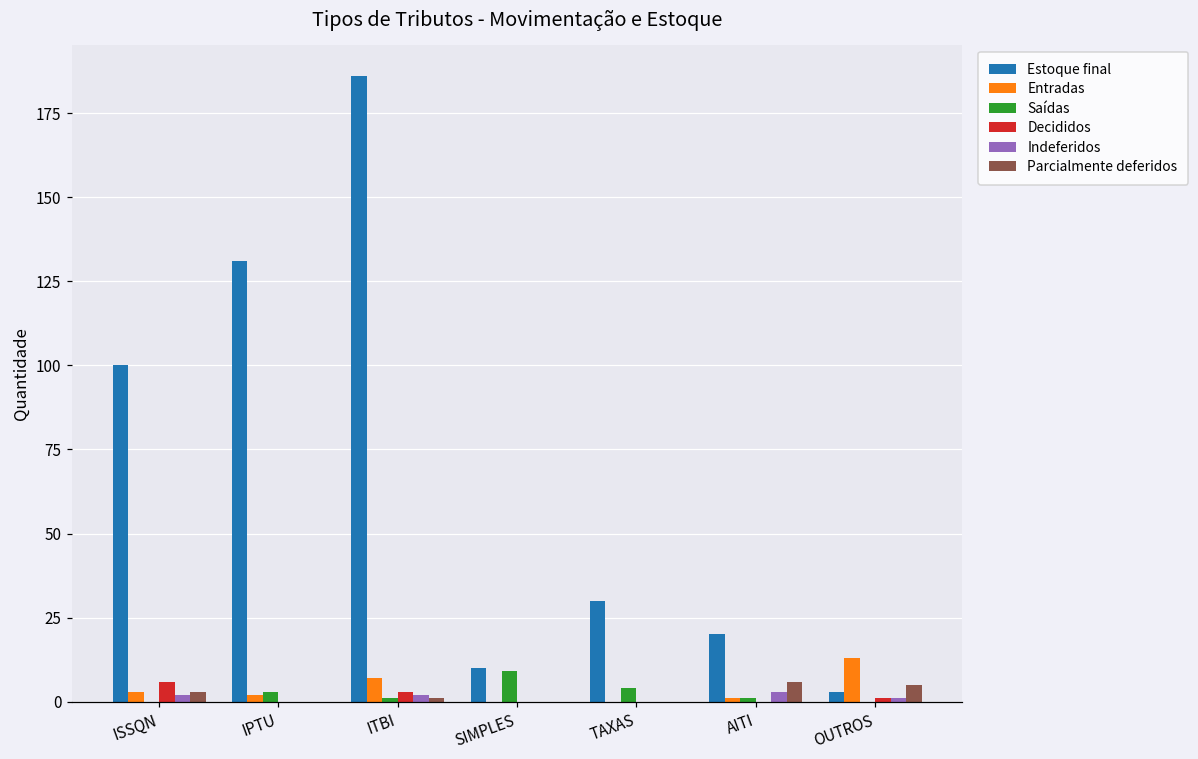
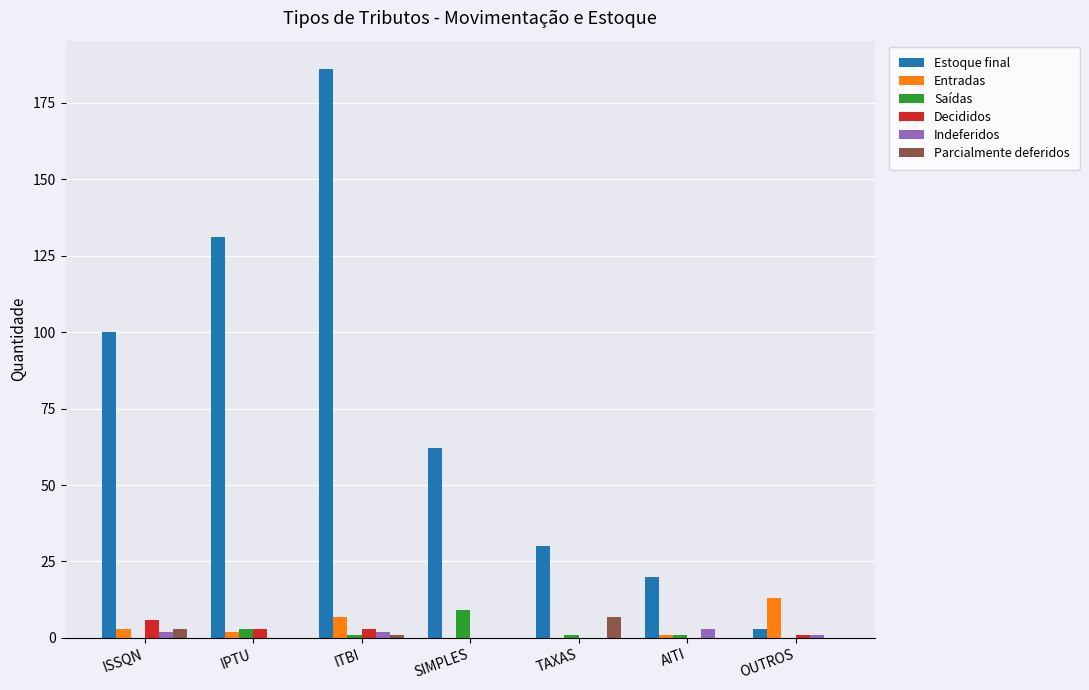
  {
    "Estoque final": {
      "ISSQN": 100,
      "IPTU": 131,
      "ITBI": 186,
-     "SIMPLES": 10,
+     "SIMPLES": 62,
      "TAXAS": 30,
      "AITI": 20,
      "OUTROS": 3
    },
    "Entradas": {
      "ISSQN": 3,
      "IPTU": 2,
      "ITBI": 7,
      "SIMPLES": 0,
      "TAXAS": 0,
      "AITI": 1,
      "OUTROS": 13
    },
    "Saídas": {
      "ISSQN": 0,
      "IPTU": 3,
      "ITBI": 1,
      "SIMPLES": 9,
-     "TAXAS": 4,
+     "TAXAS": 1,
      "AITI": 1,
      "OUTROS": 0
    },
    "Decididos": {
      "ISSQN": 6,
-     "IPTU": 0,
+     "IPTU": 3,
      "ITBI": 3,
      "SIMPLES": 0,
      "TAXAS": 0,
      "AITI": 0,
      "OUTROS": 1
    },
    "Indeferidos": {
      "ISSQN": 2,
      "IPTU": 0,
      "ITBI": 2,
      "SIMPLES": 0,
      "TAXAS": 0,
      "AITI": 3,
      "OUTROS": 1
    },
    "Parcialmente deferidos": {
      "ISSQN": 3,
      "IPTU": 0,
      "ITBI": 1,
      "SIMPLES": 0,
-     "TAXAS": 0,
-     "AITI": 6,
-     "OUTROS": 5
+     "TAXAS": 7,
+     "AITI": 0,
+     "OUTROS": 0
    }
  }
